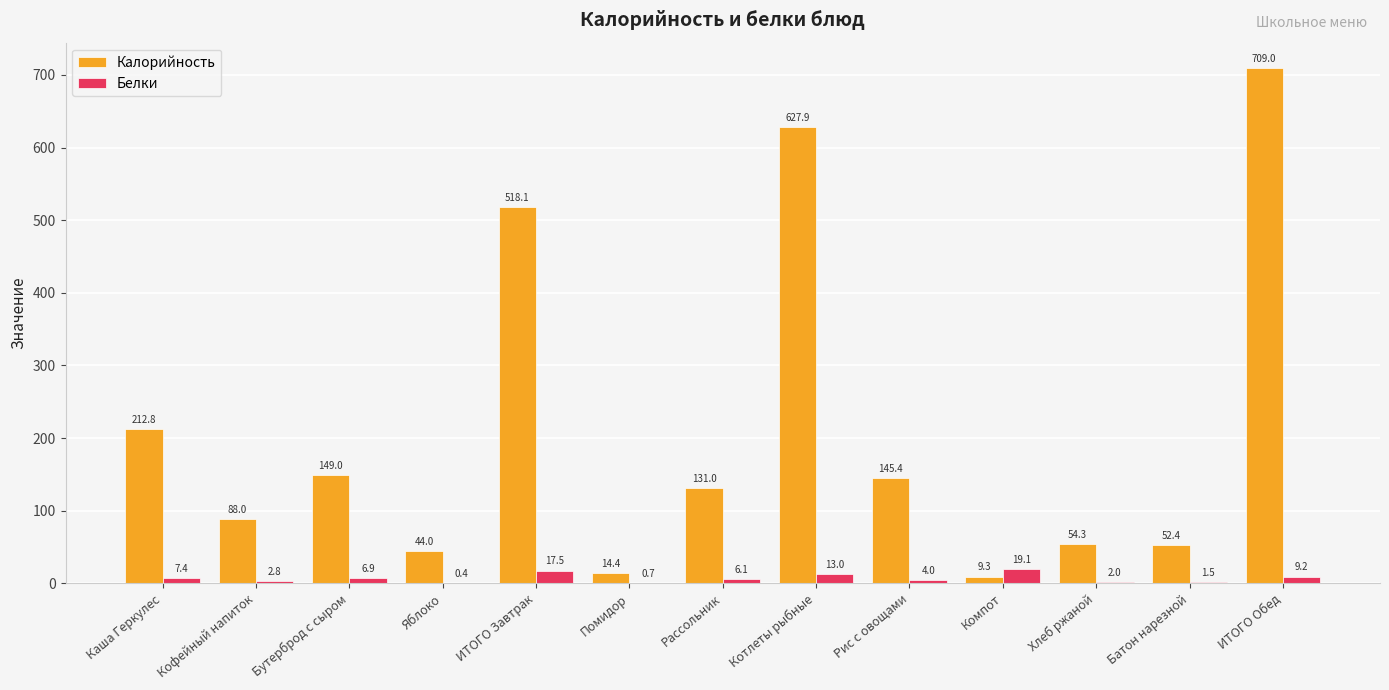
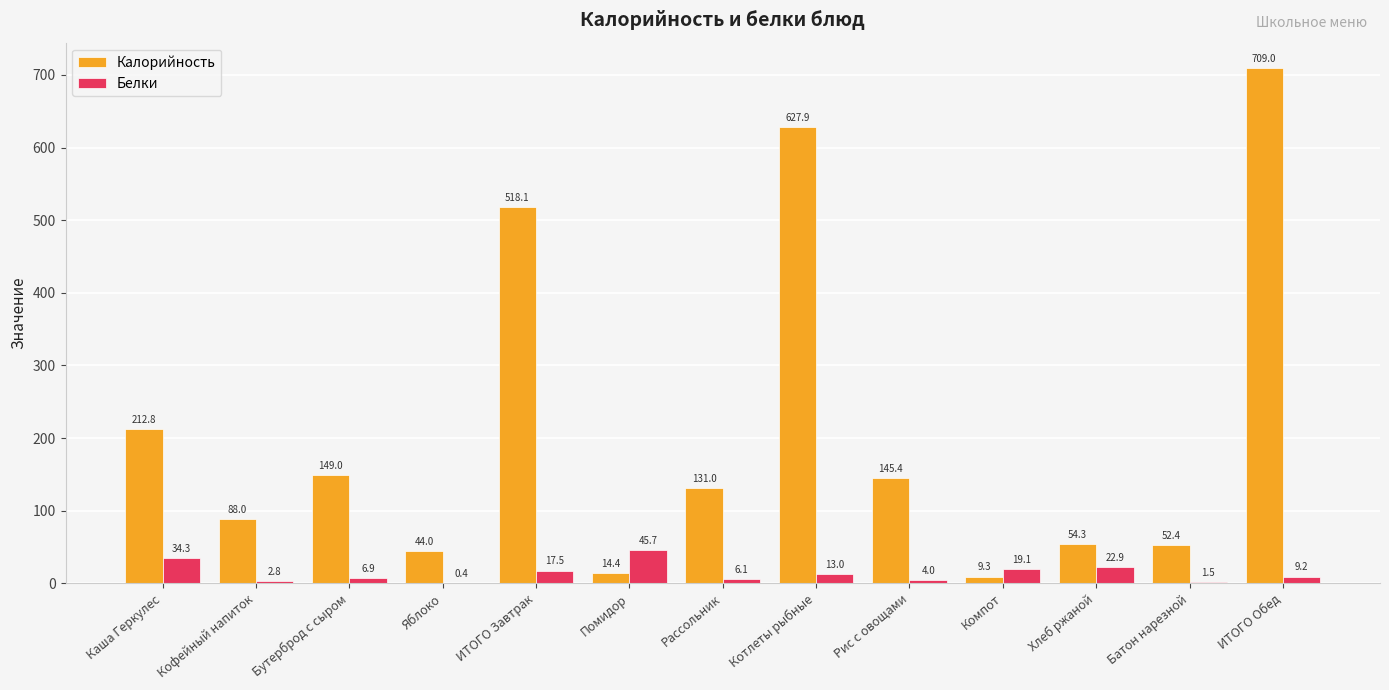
  {
    "Калорийность": {
      "Каша Геркулес": 212.8,
      "Кофейный напиток": 88.0,
      "Бутерброд с сыром": 149.0,
      "Яблоко": 44.0,
      "ИТОГО Завтрак": 518.1,
      "Помидор": 14.4,
      "Рассольник": 131.0,
      "Котлеты рыбные": 627.9,
      "Рис с овощами": 145.4,
      "Компот": 9.3,
      "Хлеб ржаной": 54.3,
      "Батон нарезной": 52.4,
      "ИТОГО Обед": 709.0
    },
    "Белки": {
-     "Каша Геркулес": 7.4,
+     "Каша Геркулес": 34.3,
      "Кофейный напиток": 2.8,
      "Бутерброд с сыром": 6.9,
      "Яблоко": 0.4,
      "ИТОГО Завтрак": 17.5,
-     "Помидор": 0.7,
+     "Помидор": 45.7,
      "Рассольник": 6.1,
      "Котлеты рыбные": 13.0,
      "Рис с овощами": 4.0,
      "Компот": 19.1,
-     "Хлеб ржаной": 2.0,
+     "Хлеб ржаной": 22.9,
      "Батон нарезной": 1.5,
      "ИТОГО Обед": 9.2
    }
  }
